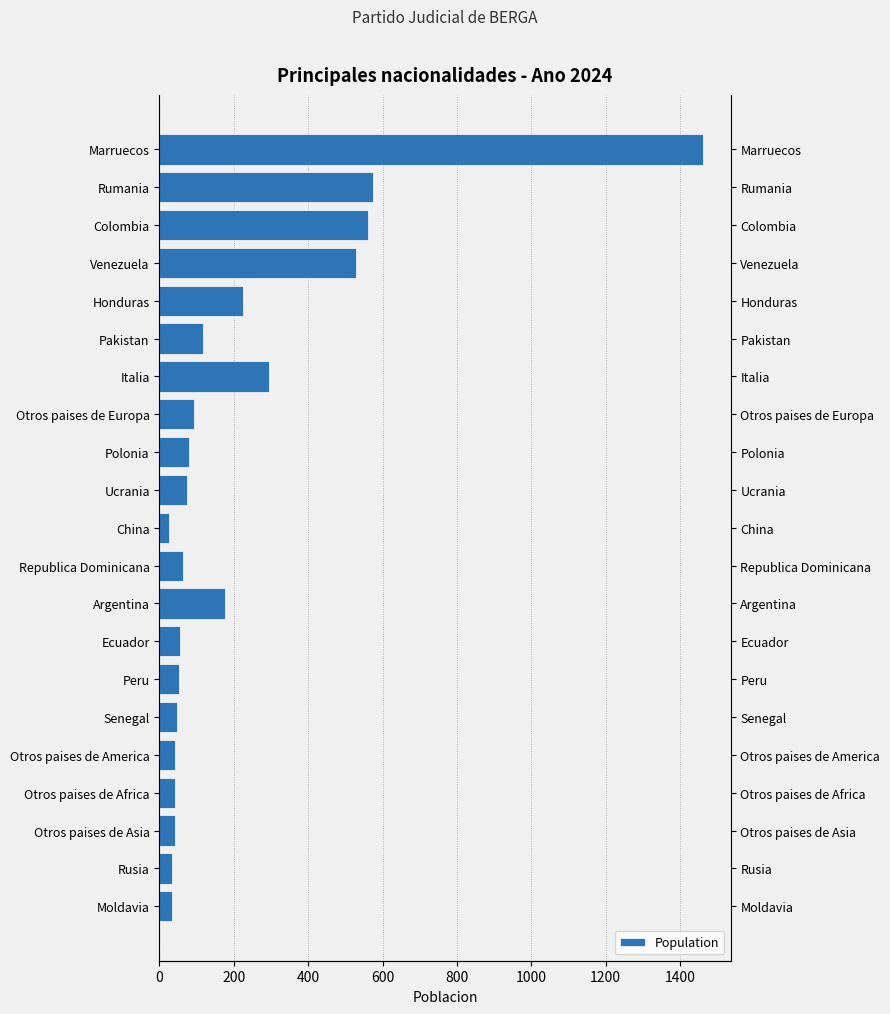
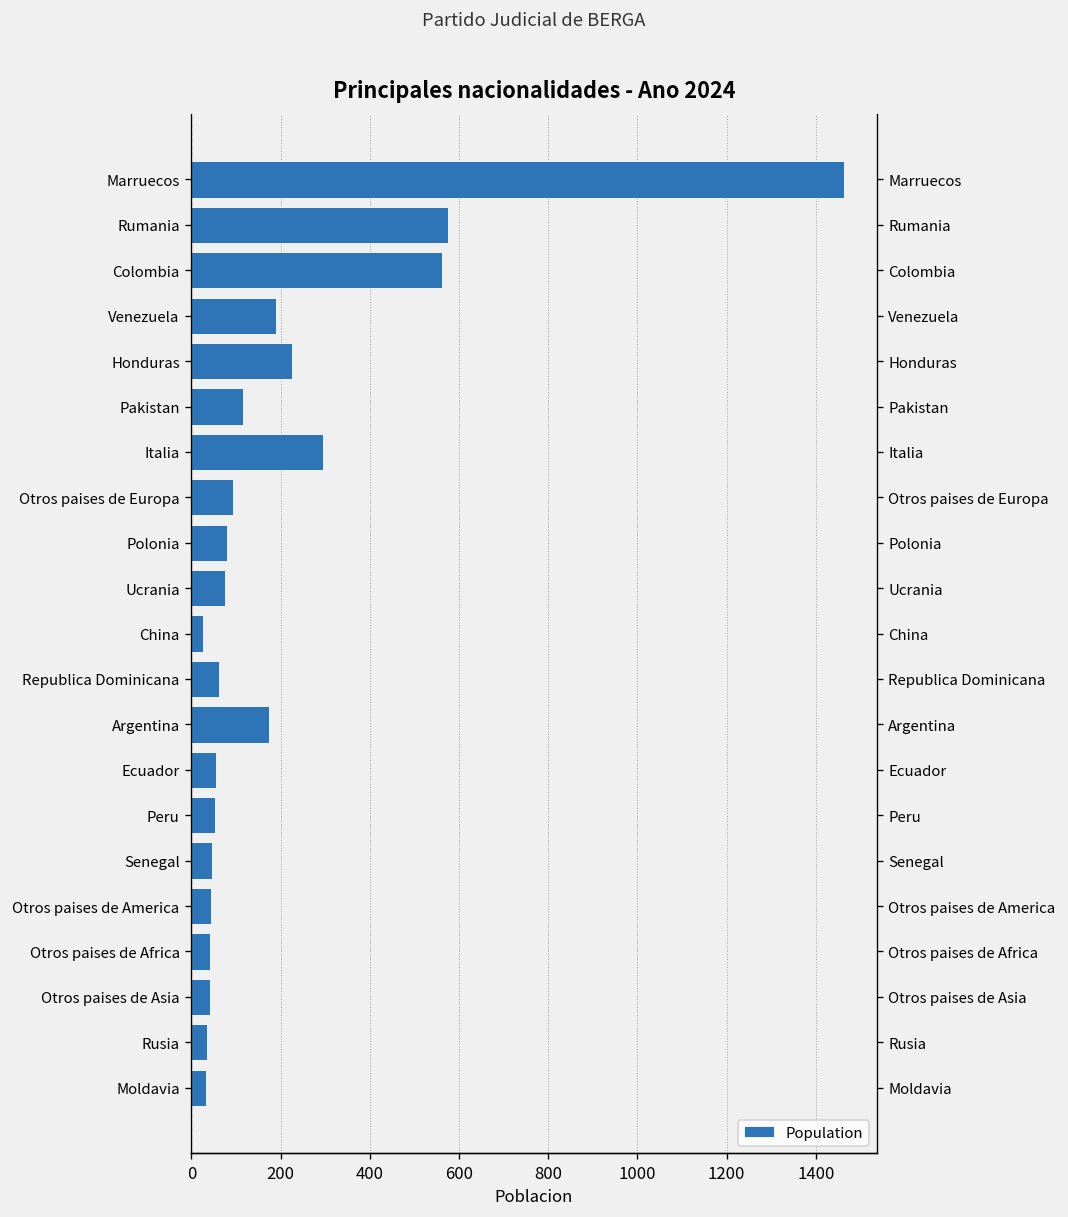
  {
    "Marruecos": 1460,
    "Rumania": 580,
    "Colombia": 560,
-   "Venezuela": 530,
+   "Venezuela": 190,
    "Honduras": 230,
    "Pakistan": 120,
    "Italia": 300,
    "Otros paises de Europa": 90,
    "Polonia": 80,
    "Ucrania": 80,
    "China": 30,
    "Republica Dominicana": 60,
    "Argentina": 180,
    "Ecuador": 60,
    "Peru": 50,
    "Senegal": 50,
    "Otros paises de America": 40,
    "Otros paises de Africa": 40,
    "Otros paises de Asia": 40,
    "Rusia": 40,
    "Moldavia": 30
  }
